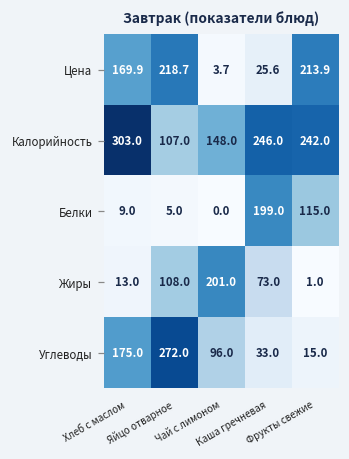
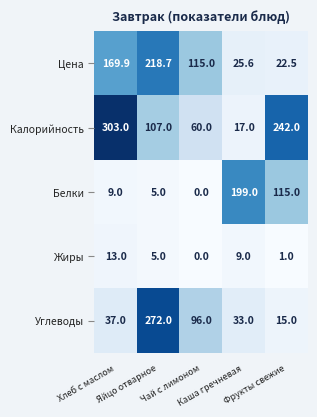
  {
    "Цена": {
      "Хлеб с маслом": 169.9,
      "Яйцо отварное": 218.7,
-     "Чай с лимоном": 3.7,
+     "Чай с лимоном": 115.0,
      "Каша гречневая": 25.6,
-     "Фрукты свежие": 213.9
+     "Фрукты свежие": 22.5
    },
    "Калорийность": {
      "Хлеб с маслом": 303.0,
      "Яйцо отварное": 107.0,
-     "Чай с лимоном": 148.0,
-     "Каша гречневая": 246.0,
+     "Чай с лимоном": 60.0,
+     "Каша гречневая": 17.0,
      "Фрукты свежие": 242.0
    },
    "Белки": {
      "Хлеб с маслом": 9.0,
      "Яйцо отварное": 5.0,
      "Чай с лимоном": 0.0,
      "Каша гречневая": 199.0,
      "Фрукты свежие": 115.0
    },
    "Жиры": {
      "Хлеб с маслом": 13.0,
-     "Яйцо отварное": 108.0,
-     "Чай с лимоном": 201.0,
-     "Каша гречневая": 73.0,
+     "Яйцо отварное": 5.0,
+     "Чай с лимоном": 0.0,
+     "Каша гречневая": 9.0,
      "Фрукты свежие": 1.0
    },
    "Углеводы": {
-     "Хлеб с маслом": 175.0,
+     "Хлеб с маслом": 37.0,
      "Яйцо отварное": 272.0,
      "Чай с лимоном": 96.0,
      "Каша гречневая": 33.0,
      "Фрукты свежие": 15.0
    }
  }
